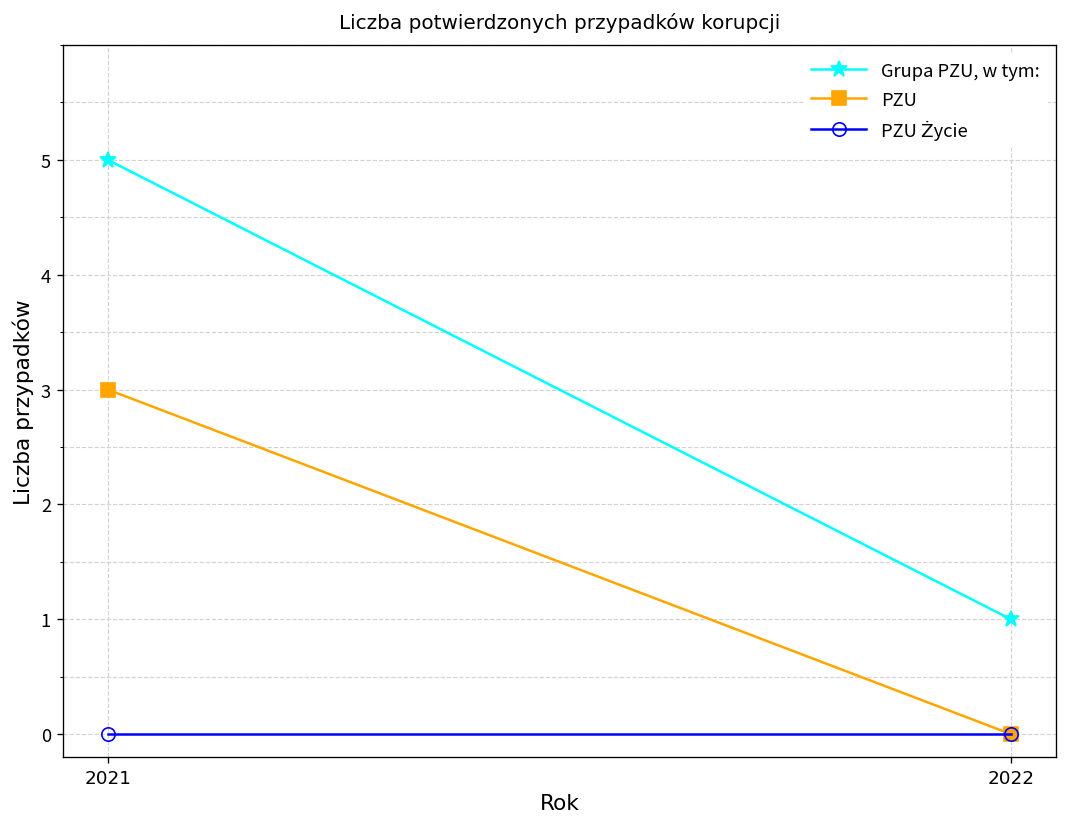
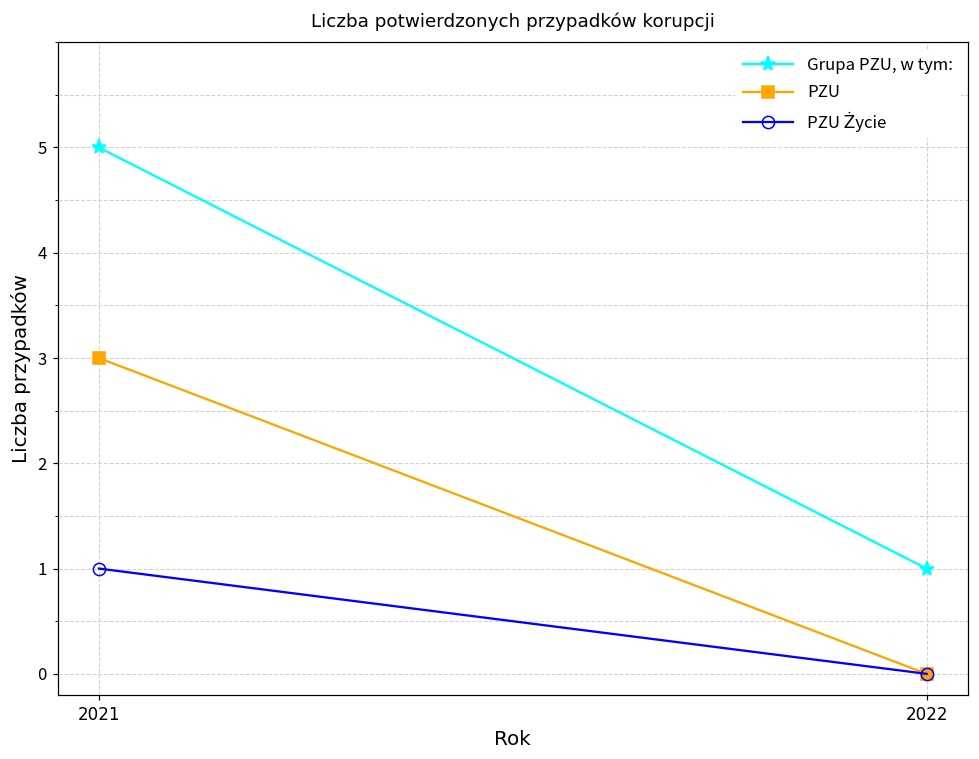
  {
    "Grupa PZU, w tym:": {
      "2021": 5,
      "2022": 1
    },
    "PZU": {
      "2021": 3
    },
    "PZU Życie": {
-     "2021": 0
+     "2021": 1
    }
  }
